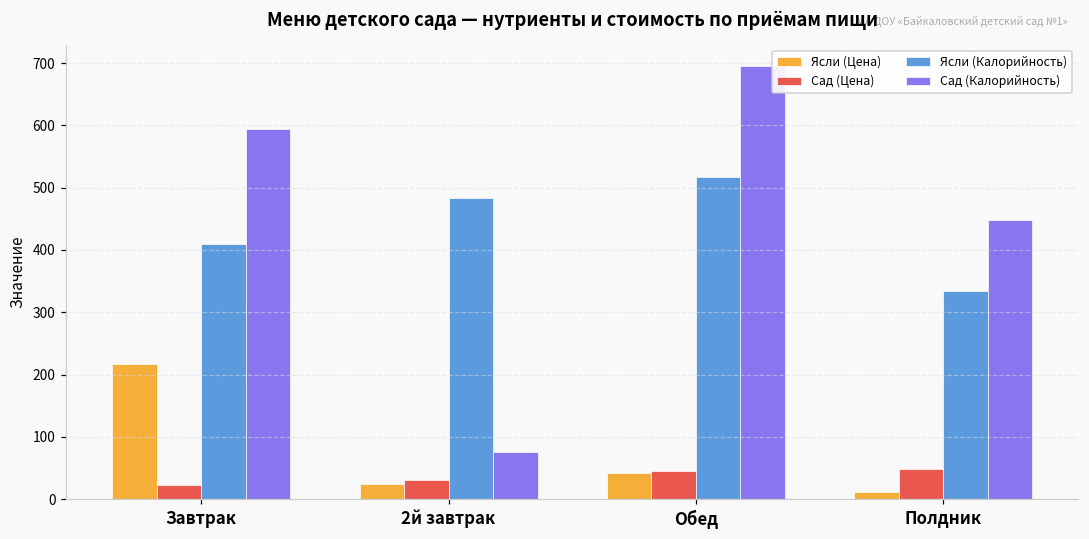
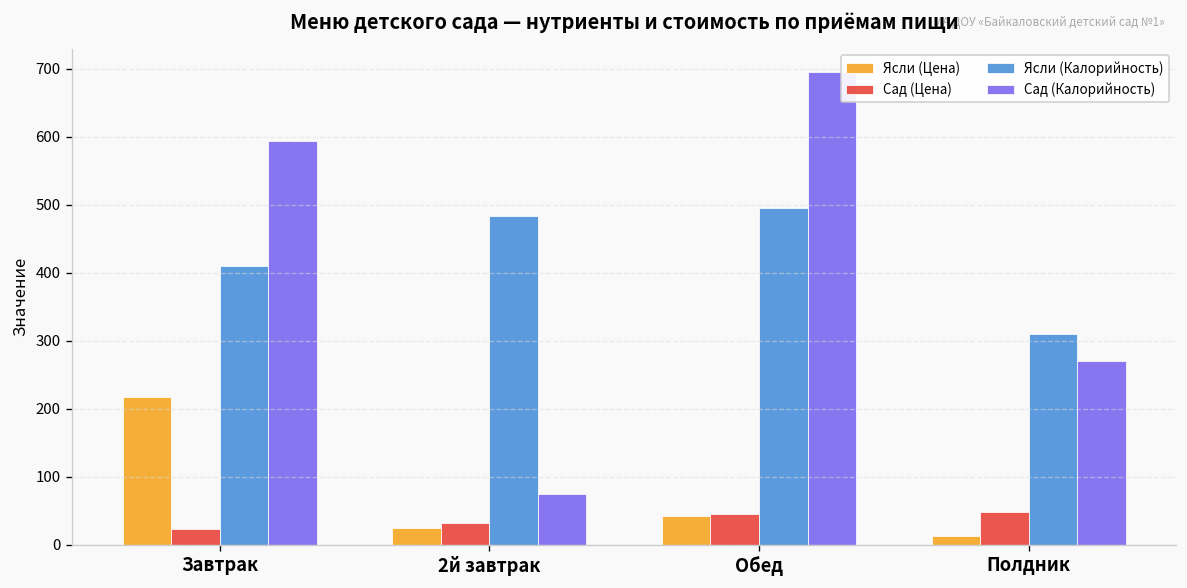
  {
    "Ясли (Цена)": {
      "Завтрак": 220,
      "2й завтрак": 30,
      "Обед": 40,
      "Полдник": 10
    },
    "Сад (Цена)": {
      "Завтрак": 20,
      "2й завтрак": 30,
      "Обед": 40,
      "Полдник": 50
    },
    "Ясли (Калорийность)": {
      "Завтрак": 410,
      "2й завтрак": 480,
-     "Обед": 520,
-     "Полдник": 330
+     "Обед": 500,
+     "Полдник": 310
    },
    "Сад (Калорийность)": {
      "Завтрак": 590,
      "2й завтрак": 80,
      "Обед": 690,
-     "Полдник": 450
+     "Полдник": 270
    }
  }
